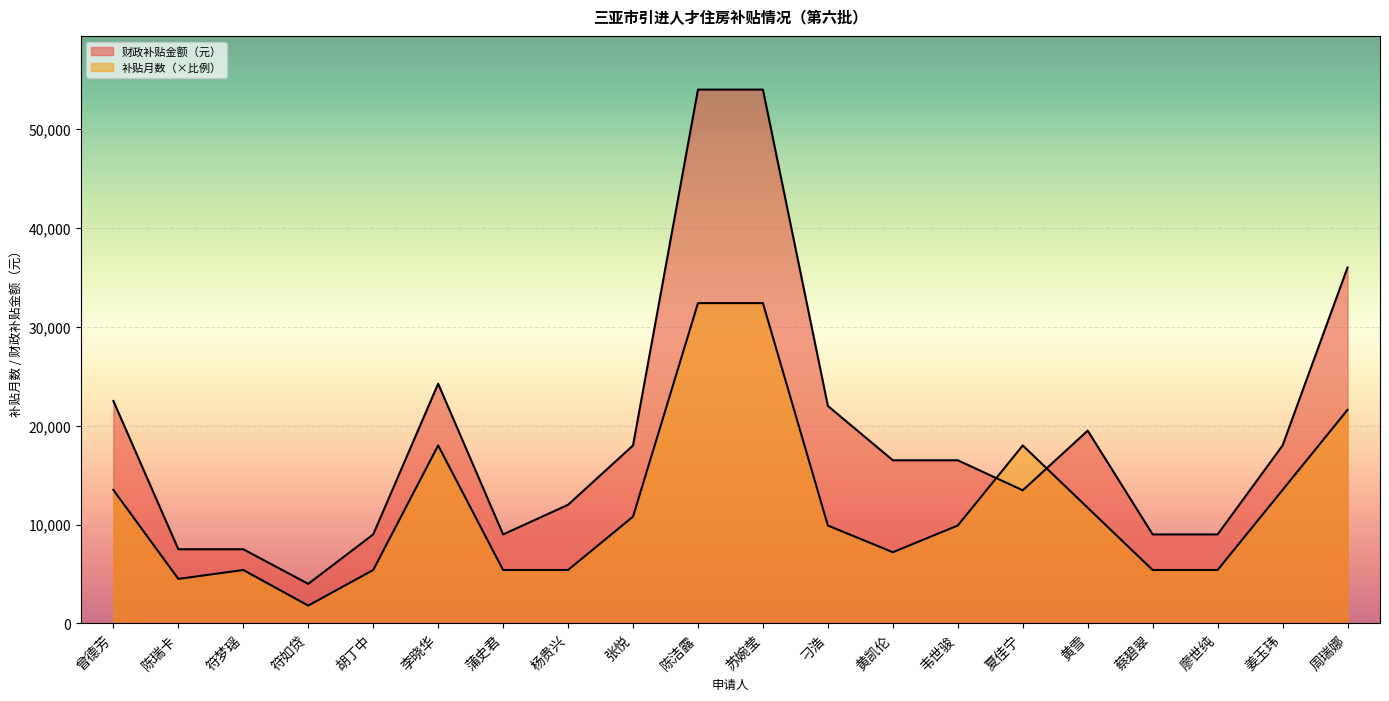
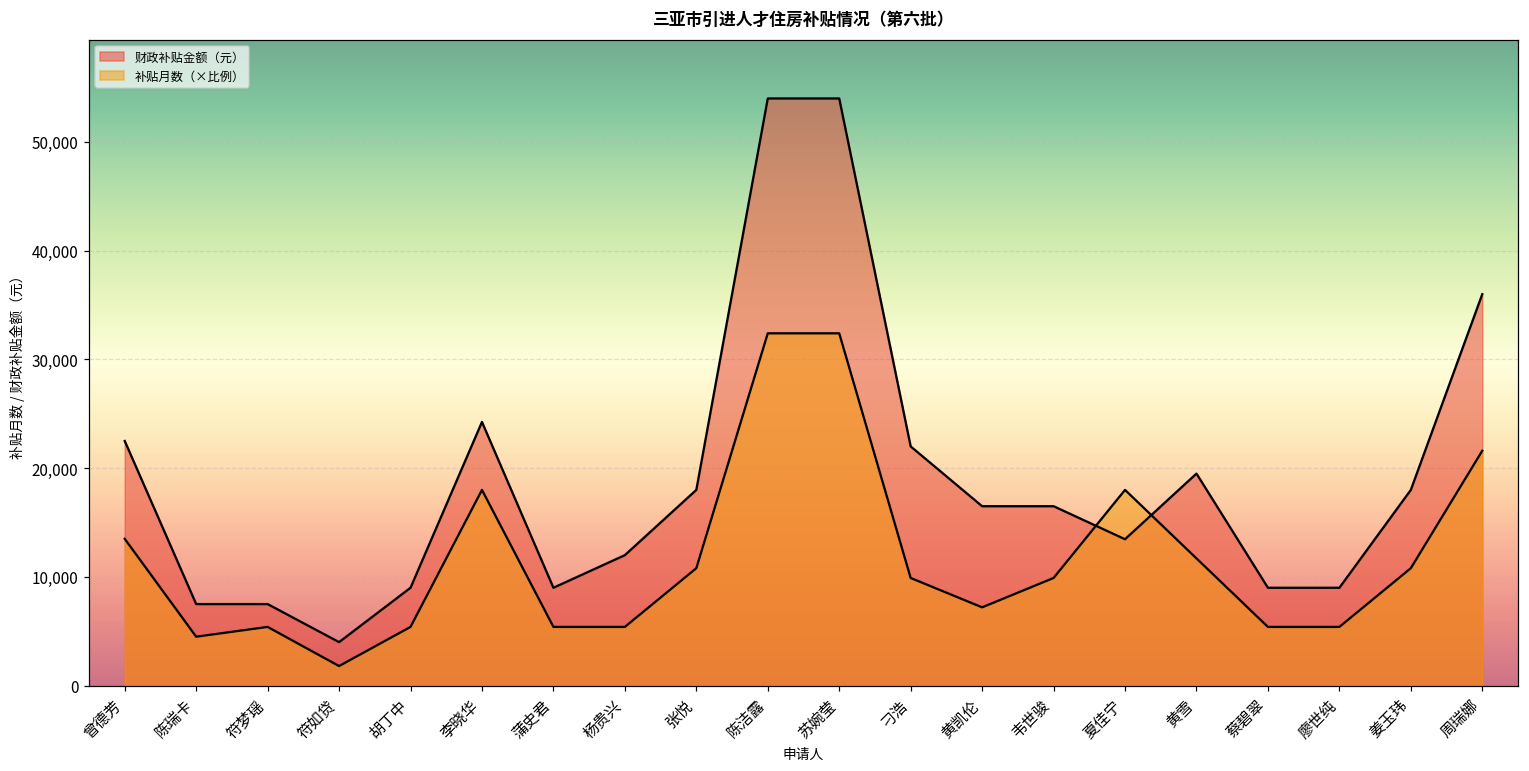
  {
    "财政补贴金额（元）": {
      "曾德芳": "23,000",
      "陈瑞卡": "8,000",
      "符梦瑶": "8,000",
      "符如贷": "4,000",
      "胡丁中": "9,000",
      "李晓华": "24,000",
      "蒲史君": "9,000",
      "杨贵兴": "12,000",
      "张悦": "18,000",
      "陈洁露": "54,000",
      "苏婉莹": "54,000",
      "刁浩": "22,000",
      "黄凯伦": "17,000",
      "韦世骏": "17,000",
      "夏佳宁": "13,000",
      "黄雪": "20,000",
      "蔡碧翠": "9,000",
      "廖世纯": "9,000",
      "姜玉玮": "18,000",
      "周瑞娜": "36,000"
    },
    "补贴月数（×比例）": {
      "曾德芳": "14,000",
      "陈瑞卡": "5,000",
      "符梦瑶": "5,000",
      "符如贷": "2,000",
      "胡丁中": "5,000",
      "李晓华": "18,000",
      "蒲史君": "5,000",
      "杨贵兴": "5,000",
      "张悦": "11,000",
      "陈洁露": "32,000",
      "苏婉莹": "32,000",
      "刁浩": "10,000",
      "黄凯伦": "7,000",
      "韦世骏": "10,000",
      "夏佳宁": "18,000",
      "黄雪": "12,000",
      "蔡碧翠": "5,000",
      "廖世纯": "5,000",
-     "姜玉玮": "14,000",
+     "姜玉玮": "11,000",
      "周瑞娜": "22,000"
    }
  }
